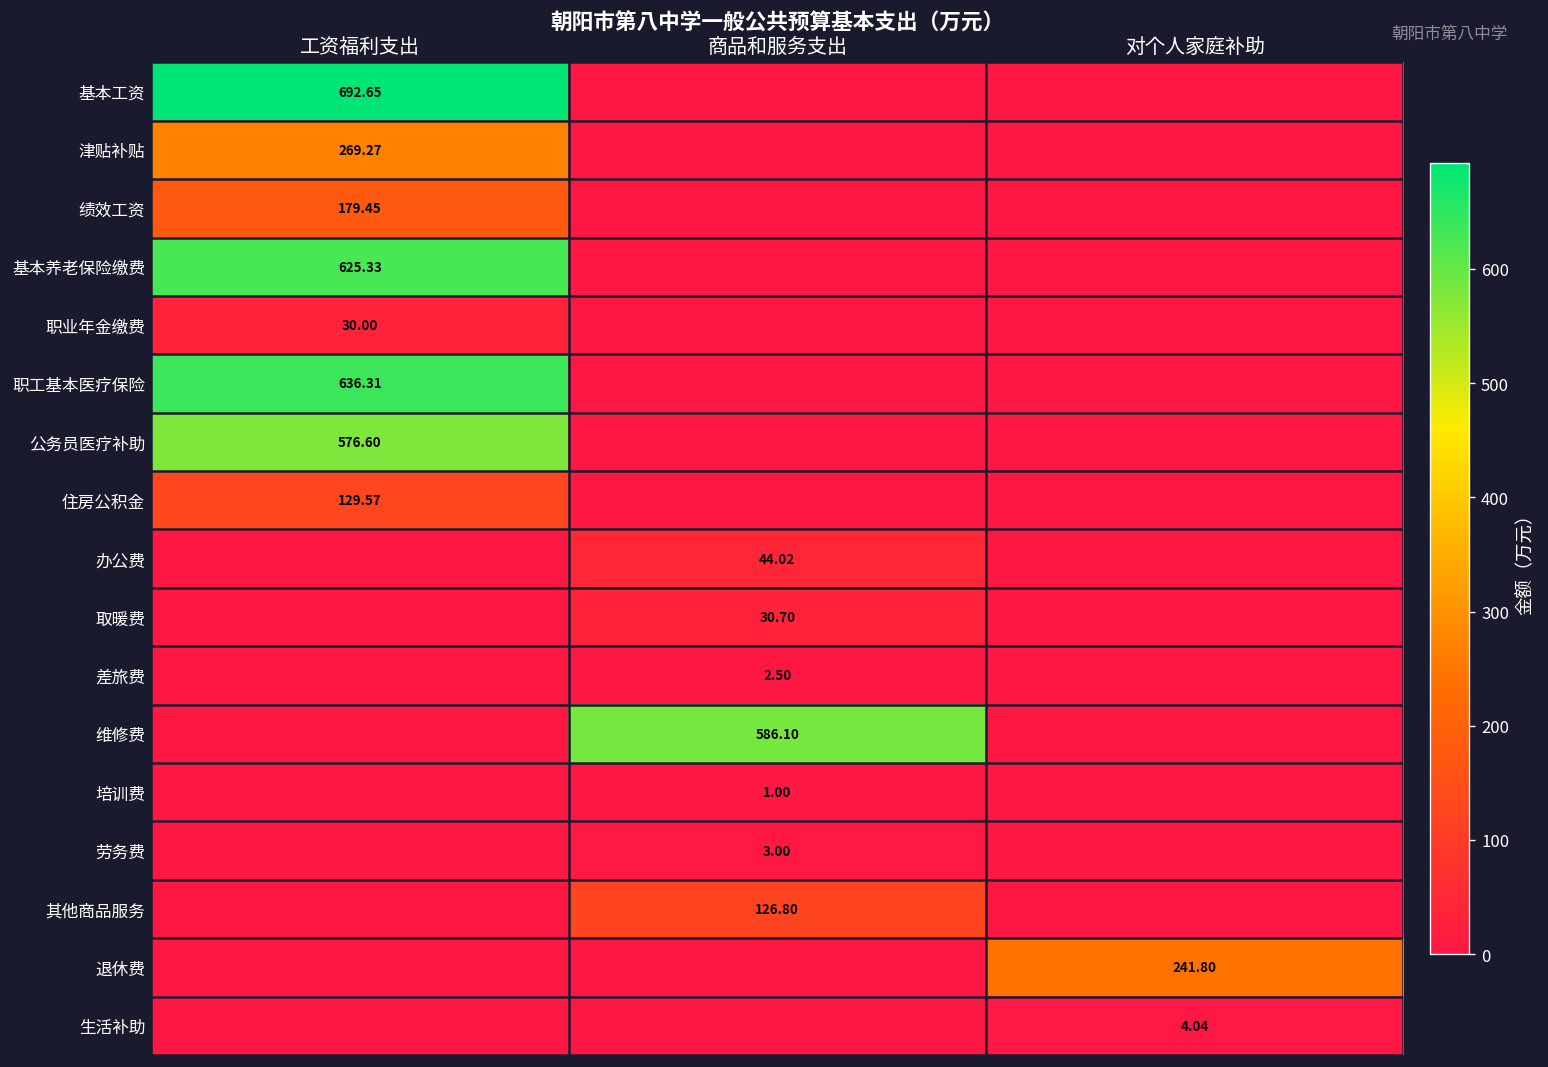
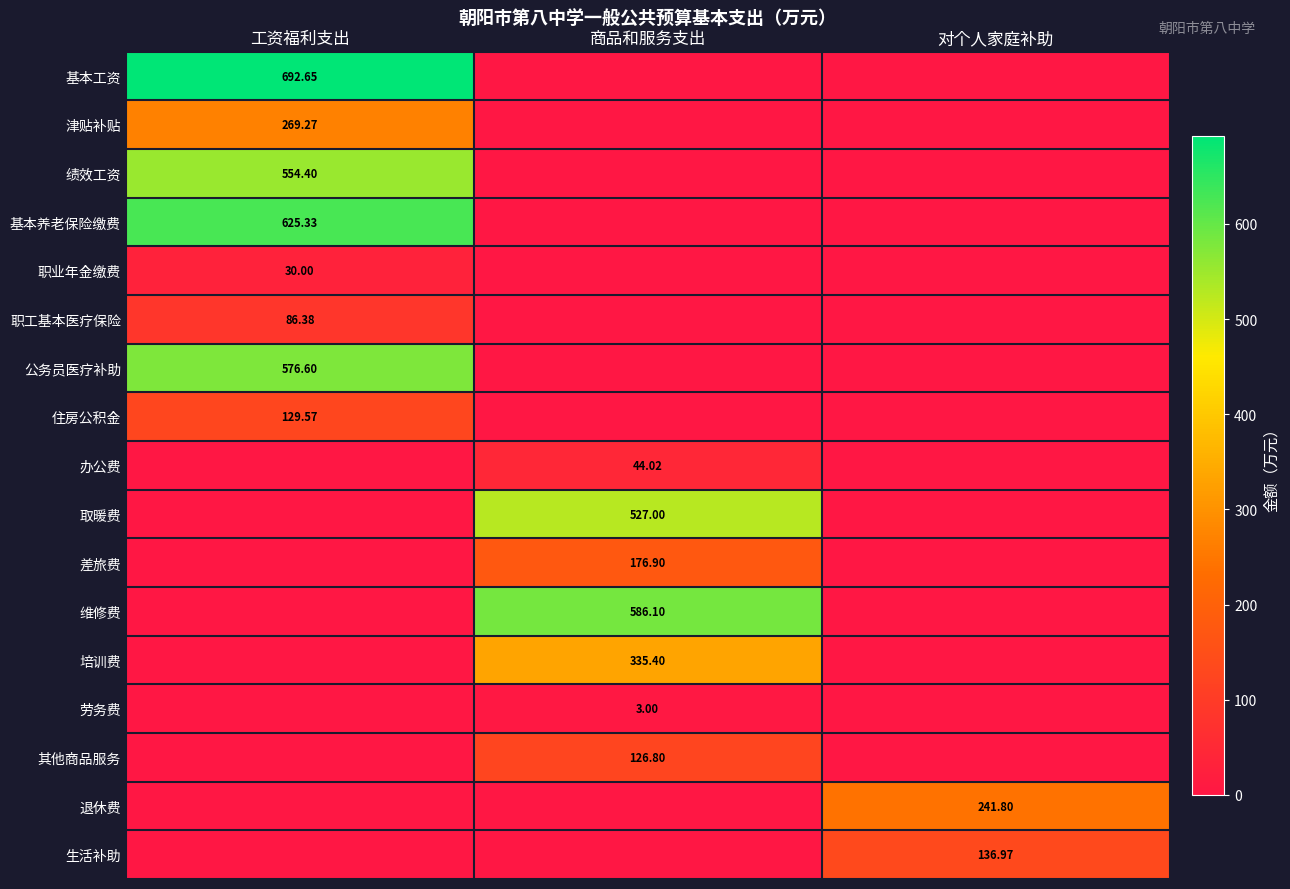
  {
    "基本工资": {
      "工资福利支出": 692.65
    },
    "津贴补贴": {
      "工资福利支出": 269.27
    },
    "绩效工资": {
-     "工资福利支出": 179.45
+     "工资福利支出": 554.40
    },
    "基本养老保险缴费": {
      "工资福利支出": 625.33
    },
    "职业年金缴费": {
      "工资福利支出": 30.00
    },
    "职工基本医疗保险": {
-     "工资福利支出": 636.31
+     "工资福利支出": 86.38
    },
    "公务员医疗补助": {
      "工资福利支出": 576.60
    },
    "住房公积金": {
      "工资福利支出": 129.57
    },
    "办公费": {
      "商品和服务支出": 44.02
    },
    "取暖费": {
-     "商品和服务支出": 30.70
+     "商品和服务支出": 527.00
    },
    "差旅费": {
-     "商品和服务支出": 2.50
+     "商品和服务支出": 176.90
    },
    "维修费": {
      "商品和服务支出": 586.10
    },
    "培训费": {
-     "商品和服务支出": 1.00
+     "商品和服务支出": 335.40
    },
    "劳务费": {
      "商品和服务支出": 3.00
    },
    "其他商品服务": {
      "商品和服务支出": 126.80
    },
    "退休费": {
      "对个人家庭补助": 241.80
    },
    "生活补助": {
-     "对个人家庭补助": 4.04
+     "对个人家庭补助": 136.97
    }
  }
